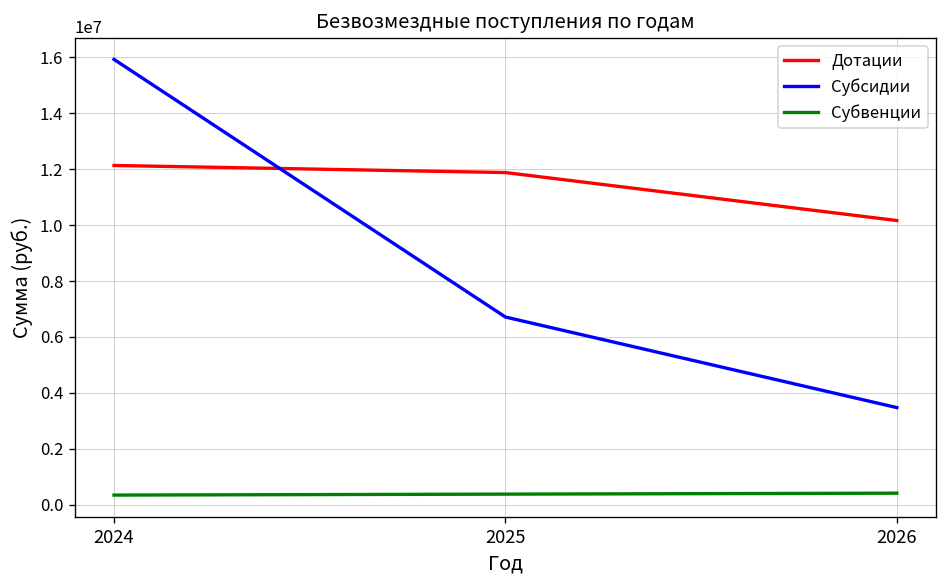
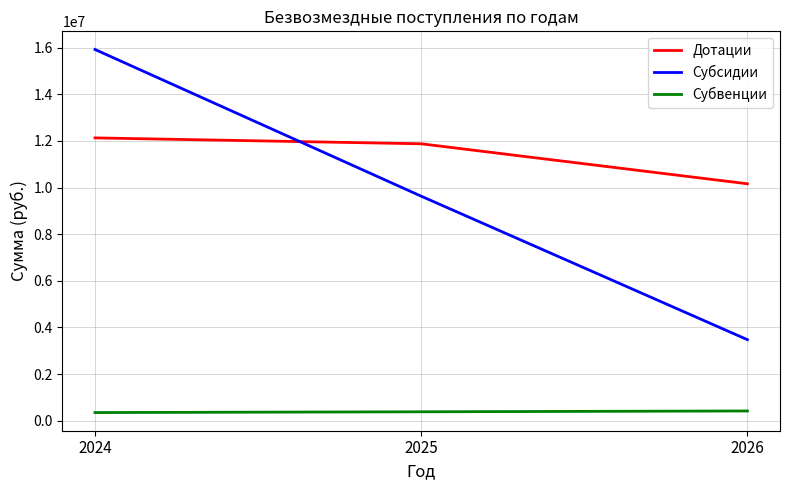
  {
    "Дотации": {
      "2024": 12100000,
      "2025": 11900000,
      "2026": 10200000
    },
    "Субсидии": {
      "2024": 15900000,
-     "2025": 6700000,
+     "2025": 9600000,
      "2026": 3500000
    },
    "Субвенции": {
      "2024": 300000,
      "2025": 400000,
      "2026": 400000
    }
  }
